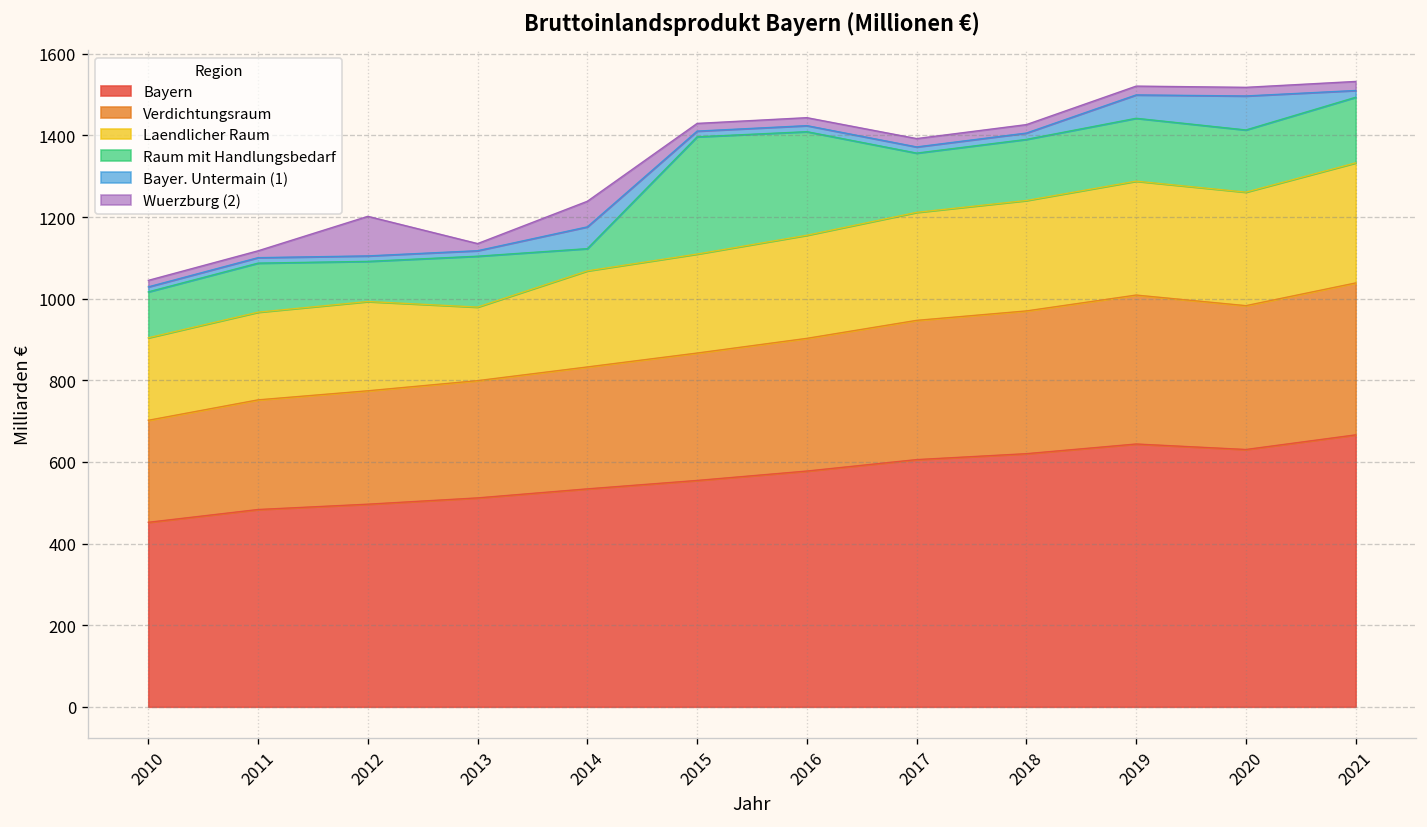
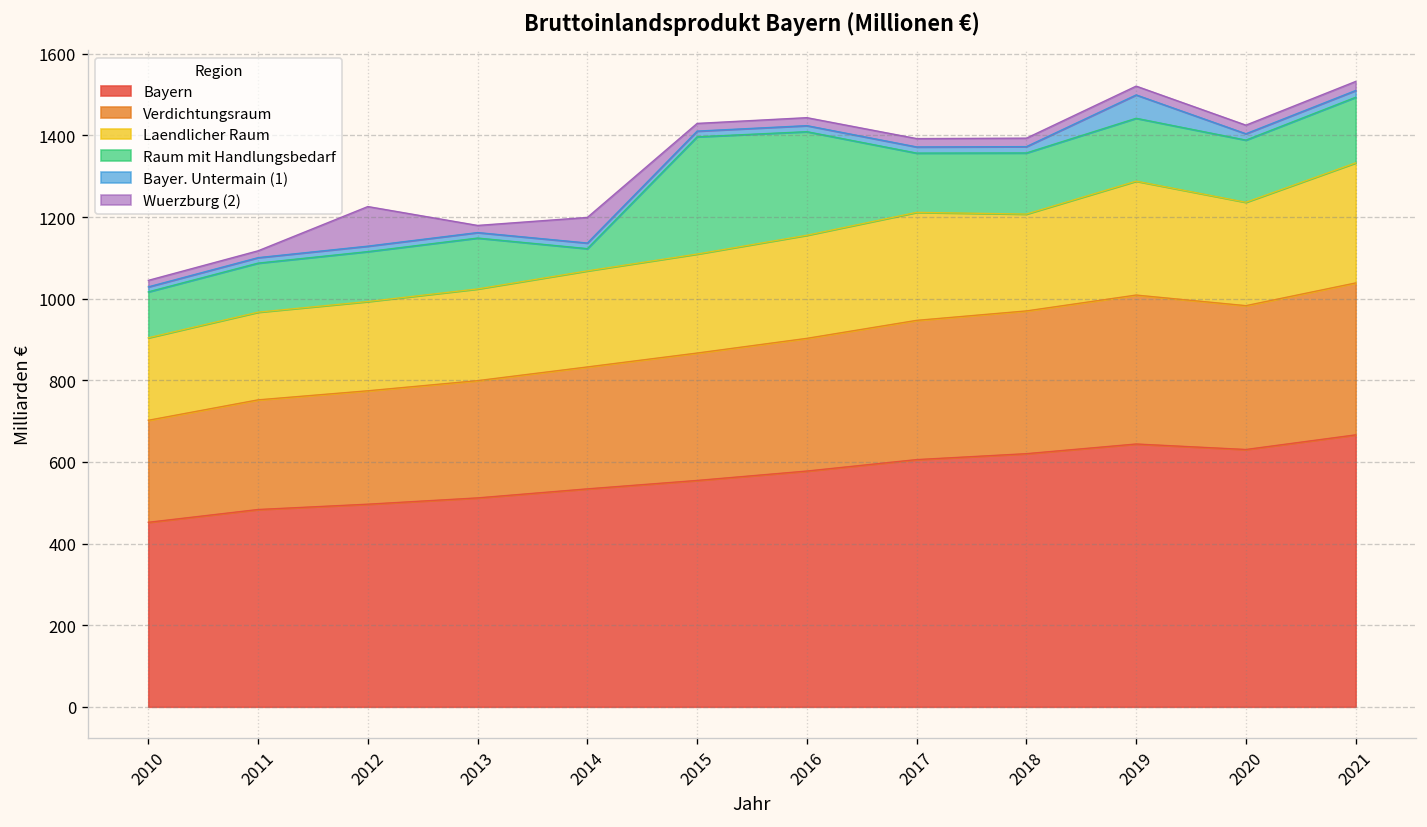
  {
    "Laendlicher Raum": {
      "2010": 200,
      "2011": 210,
      "2012": 220,
-     "2013": 180,
+     "2013": 220,
      "2014": 240,
      "2015": 240,
      "2016": 250,
      "2017": 260,
-     "2018": 270,
+     "2018": 240,
      "2019": 280,
-     "2020": 280,
+     "2020": 250,
      "2021": 290
    },
    "Raum mit Handlungsbedarf": {
      "2010": 110,
      "2011": 120,
-     "2012": 100,
+     "2012": 120,
      "2013": 120,
      "2014": 50,
      "2015": 290,
      "2016": 250,
      "2017": 150,
      "2018": 150,
      "2019": 150,
      "2020": 150,
      "2021": 160
    },
    "Bayer. Untermain (1)": {
      "2010": 10,
      "2011": 10,
      "2012": 10,
      "2013": 10,
-     "2014": 50,
+     "2014": 10,
      "2015": 10,
      "2016": 10,
      "2017": 20,
      "2018": 20,
      "2019": 60,
-     "2020": 80,
+     "2020": 20,
      "2021": 20
    },
    "Wuerzburg (2)": {
      "2010": 20,
      "2011": 20,
      "2012": 100,
      "2013": 20,
      "2014": 60,
      "2015": 20,
      "2016": 20,
      "2017": 20,
      "2018": 20,
      "2019": 20,
      "2020": 20,
      "2021": 20
    }
  }
